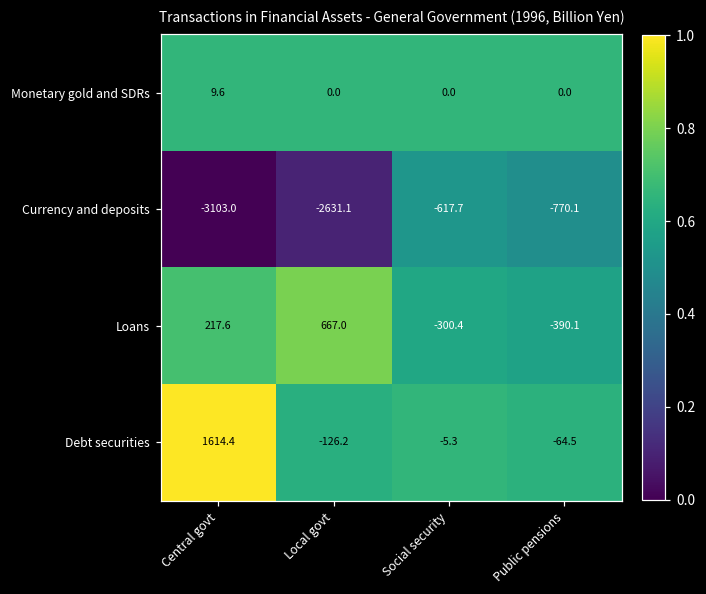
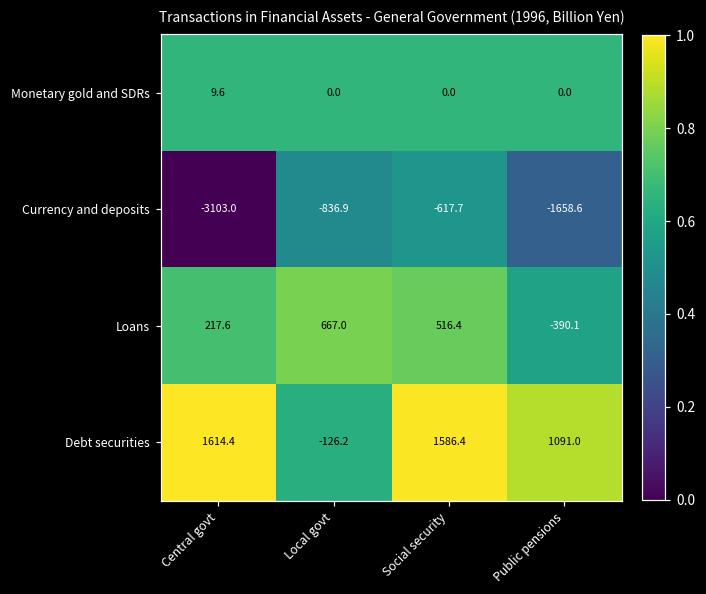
  {
    "Monetary gold and SDRs": {
      "Central govt": 9.6,
      "Local govt": 0.0,
      "Social security": 0.0,
      "Public pensions": 0.0
    },
    "Currency and deposits": {
      "Central govt": -3103.0,
-     "Local govt": -2631.1,
+     "Local govt": -836.9,
      "Social security": -617.7,
-     "Public pensions": -770.1
+     "Public pensions": -1658.6
    },
    "Loans": {
      "Central govt": 217.6,
      "Local govt": 667.0,
-     "Social security": -300.4,
+     "Social security": 516.4,
      "Public pensions": -390.1
    },
    "Debt securities": {
      "Central govt": 1614.4,
      "Local govt": -126.2,
-     "Social security": -5.3,
-     "Public pensions": -64.5
+     "Social security": 1586.4,
+     "Public pensions": 1091.0
    }
  }
